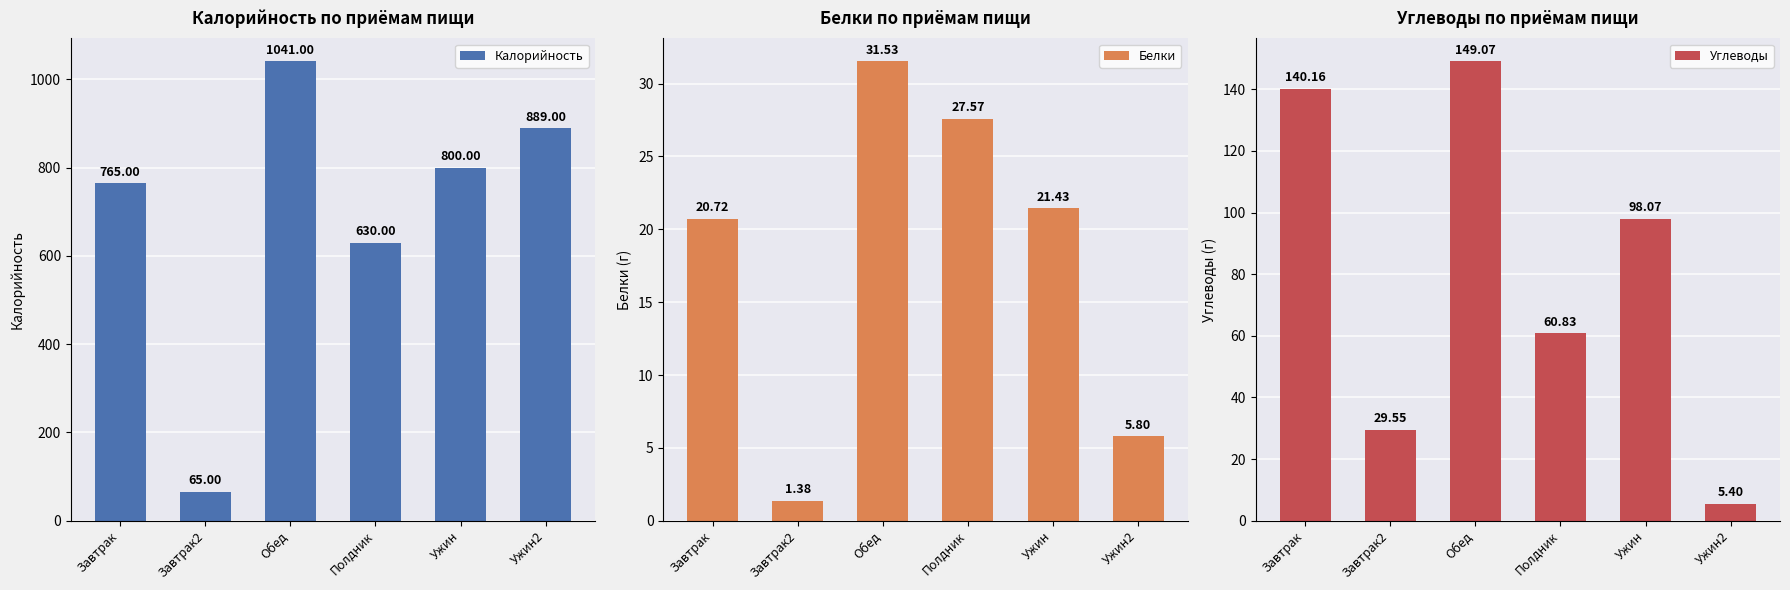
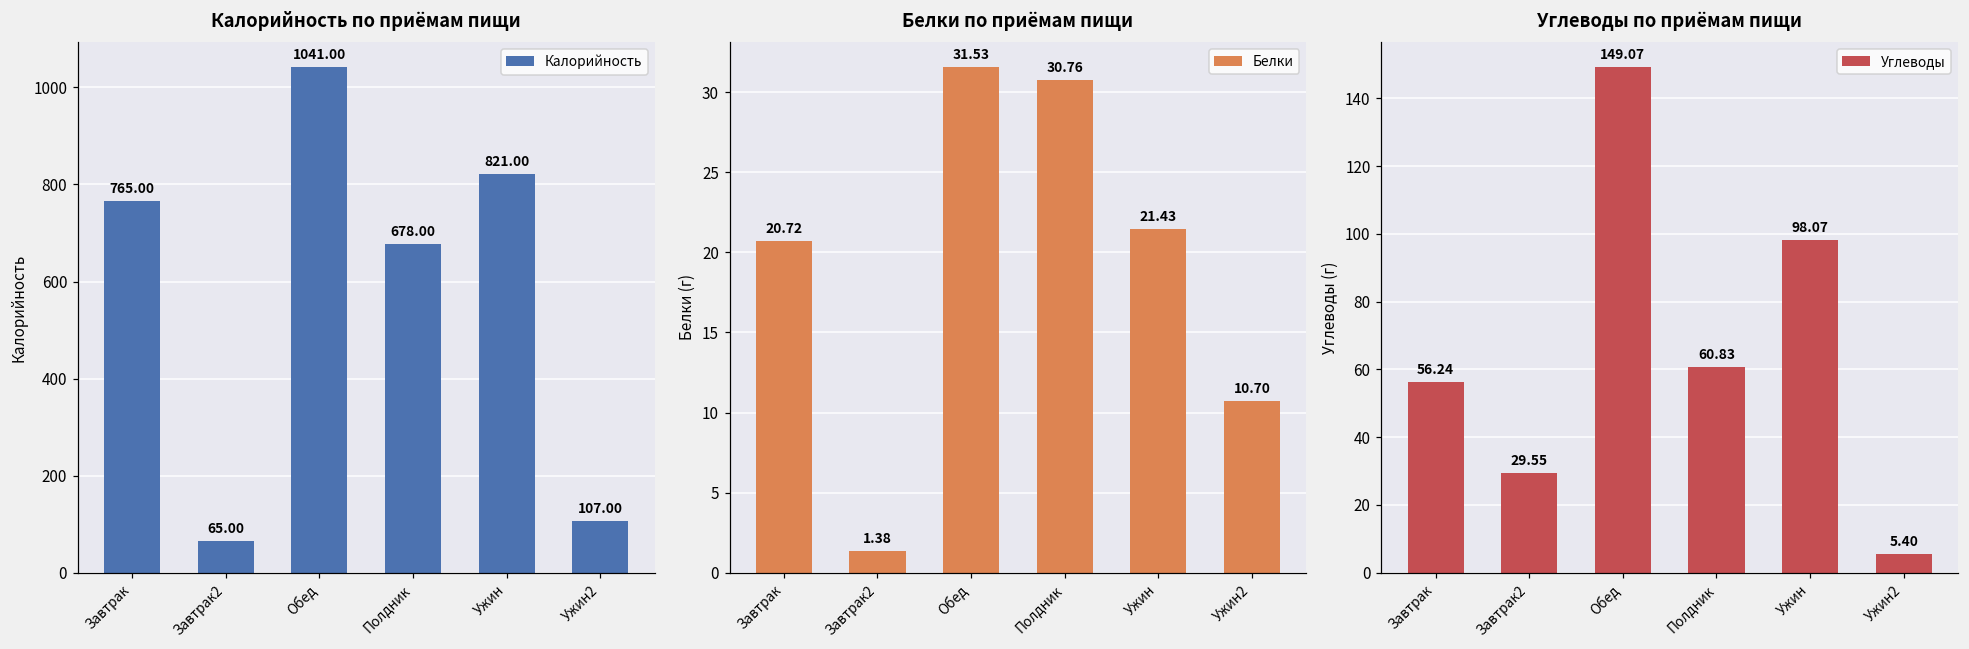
  {
    "Калорийность по приёмам пищи": {
      "Завтрак": 765.00,
      "Завтрак2": 65.00,
      "Обед": 1041.00,
-     "Полдник": 630.00,
-     "Ужин": 800.00,
-     "Ужин2": 889.00
+     "Полдник": 678.00,
+     "Ужин": 821.00,
+     "Ужин2": 107.00
    },
    "Белки по приёмам пищи": {
      "Завтрак": 20.72,
      "Завтрак2": 1.38,
      "Обед": 31.53,
-     "Полдник": 27.57,
+     "Полдник": 30.76,
      "Ужин": 21.43,
-     "Ужин2": 5.80
+     "Ужин2": 10.70
    },
    "Углеводы по приёмам пищи": {
-     "Завтрак": 140.16,
+     "Завтрак": 56.24,
      "Завтрак2": 29.55,
      "Обед": 149.07,
      "Полдник": 60.83,
      "Ужин": 98.07,
      "Ужин2": 5.40
    }
  }
